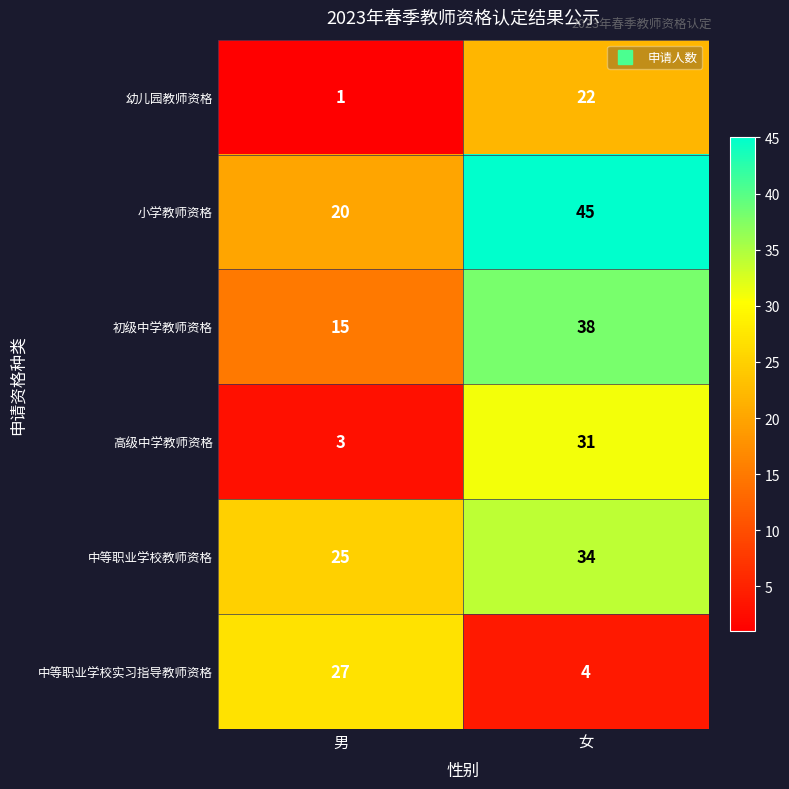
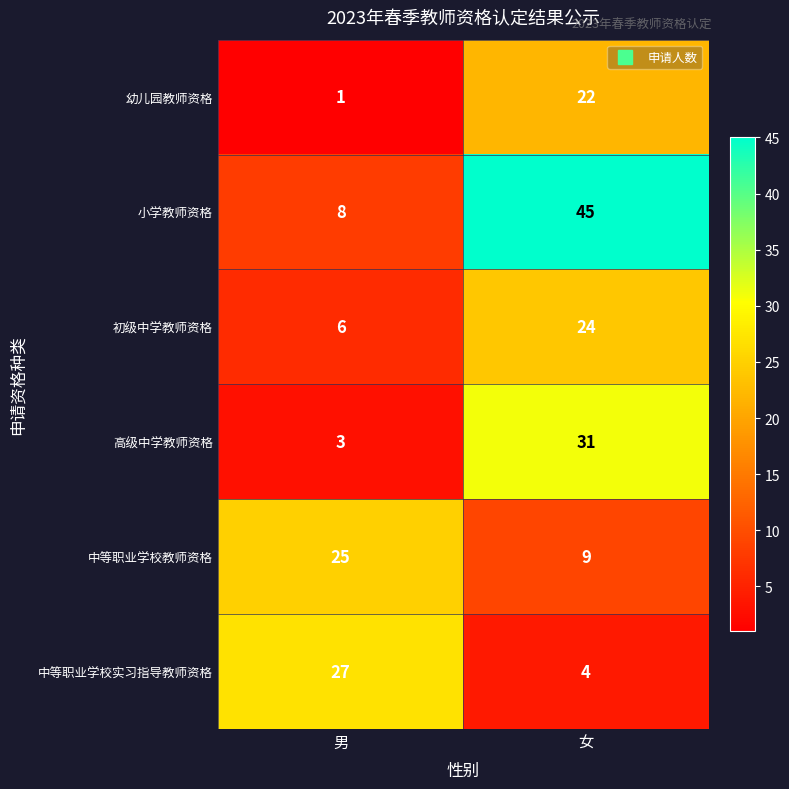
  {
    "幼儿园教师资格": {
      "男": 1,
      "女": 22
    },
    "小学教师资格": {
-     "男": 20,
+     "男": 8,
      "女": 45
    },
    "初级中学教师资格": {
-     "男": 15,
-     "女": 38
+     "男": 6,
+     "女": 24
    },
    "高级中学教师资格": {
      "男": 3,
      "女": 31
    },
    "中等职业学校教师资格": {
      "男": 25,
-     "女": 34
+     "女": 9
    },
    "中等职业学校实习指导教师资格": {
      "男": 27,
      "女": 4
    }
  }
